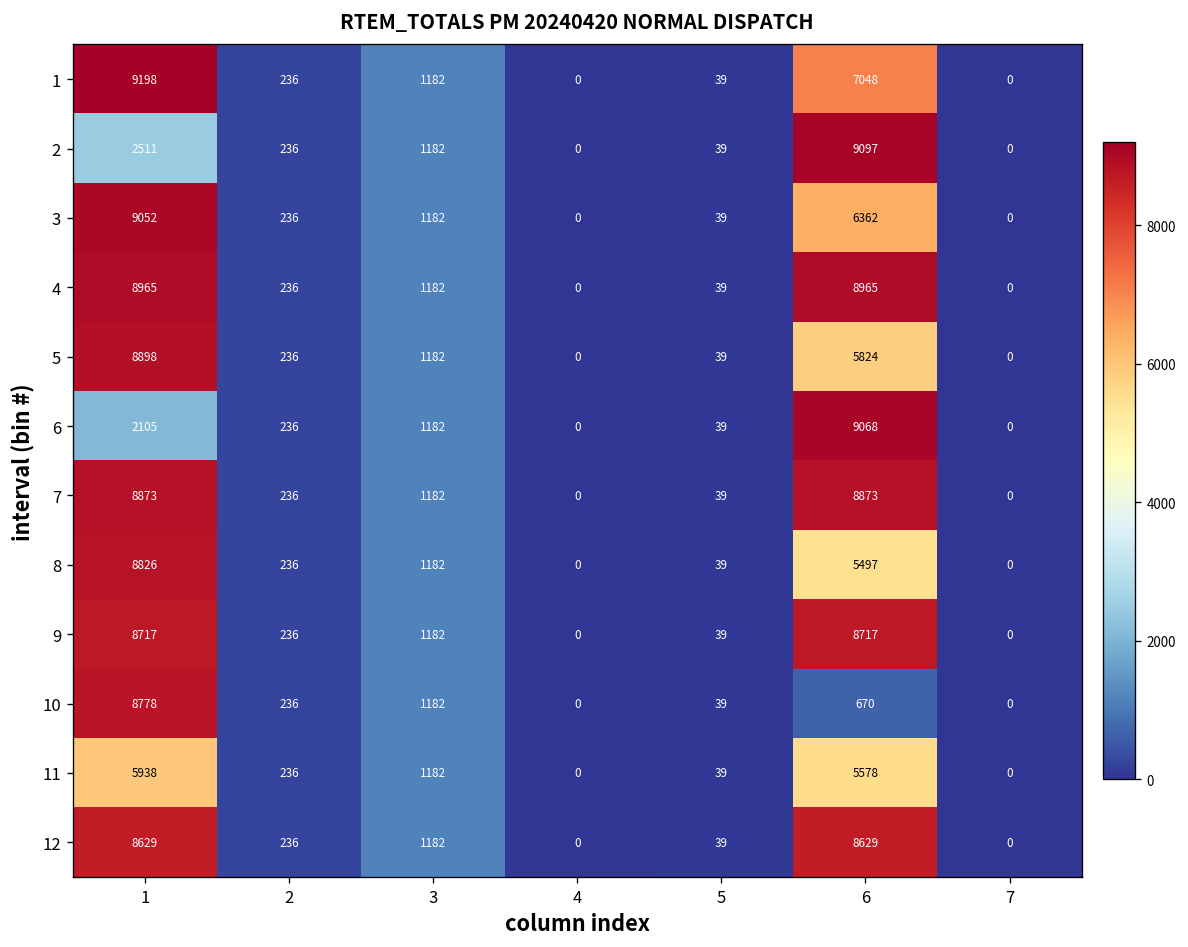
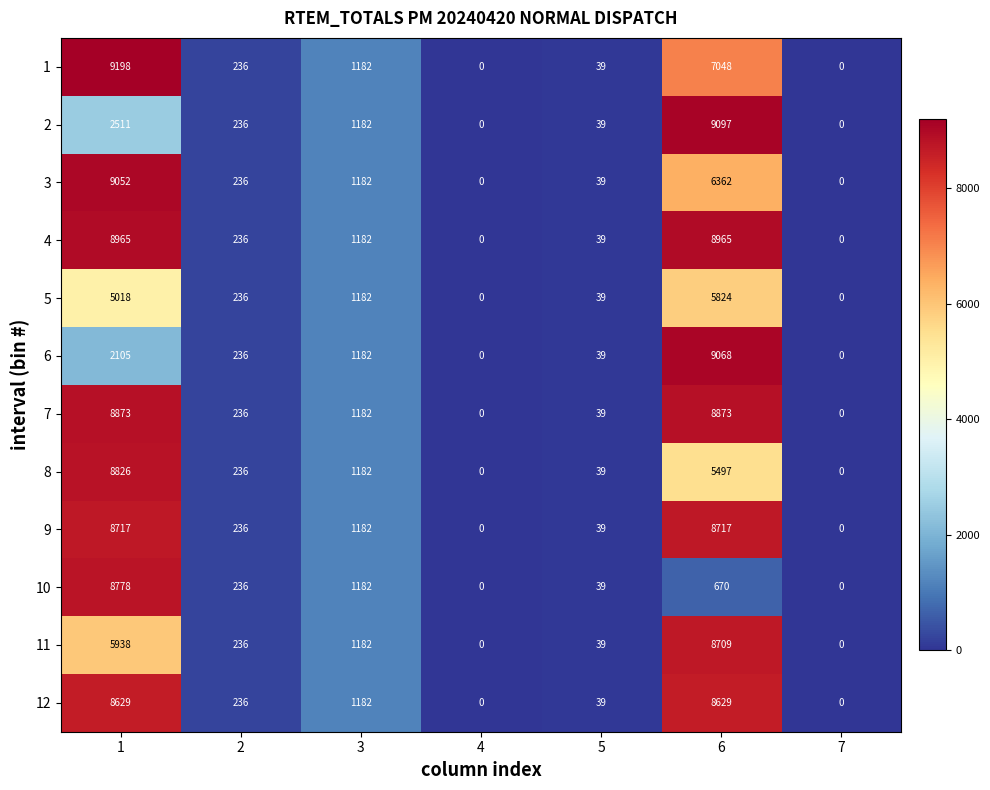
  {
    "1": {
      "1": 9198,
      "2": 236,
      "3": 1182,
      "4": 0,
      "5": 39,
      "6": 7048,
      "7": 0
    },
    "2": {
      "1": 2511,
      "2": 236,
      "3": 1182,
      "4": 0,
      "5": 39,
      "6": 9097,
      "7": 0
    },
    "3": {
      "1": 9052,
      "2": 236,
      "3": 1182,
      "4": 0,
      "5": 39,
      "6": 6362,
      "7": 0
    },
    "4": {
      "1": 8965,
      "2": 236,
      "3": 1182,
      "4": 0,
      "5": 39,
      "6": 8965,
      "7": 0
    },
    "5": {
-     "1": 8898,
+     "1": 5018,
      "2": 236,
      "3": 1182,
      "4": 0,
      "5": 39,
      "6": 5824,
      "7": 0
    },
    "6": {
      "1": 2105,
      "2": 236,
      "3": 1182,
      "4": 0,
      "5": 39,
      "6": 9068,
      "7": 0
    },
    "7": {
      "1": 8873,
      "2": 236,
      "3": 1182,
      "4": 0,
      "5": 39,
      "6": 8873,
      "7": 0
    },
    "8": {
      "1": 8826,
      "2": 236,
      "3": 1182,
      "4": 0,
      "5": 39,
      "6": 5497,
      "7": 0
    },
    "9": {
      "1": 8717,
      "2": 236,
      "3": 1182,
      "4": 0,
      "5": 39,
      "6": 8717,
      "7": 0
    },
    "10": {
      "1": 8778,
      "2": 236,
      "3": 1182,
      "4": 0,
      "5": 39,
      "6": 670,
      "7": 0
    },
    "11": {
      "1": 5938,
      "2": 236,
      "3": 1182,
      "4": 0,
      "5": 39,
-     "6": 5578,
+     "6": 8709,
      "7": 0
    },
    "12": {
      "1": 8629,
      "2": 236,
      "3": 1182,
      "4": 0,
      "5": 39,
      "6": 8629,
      "7": 0
    }
  }
